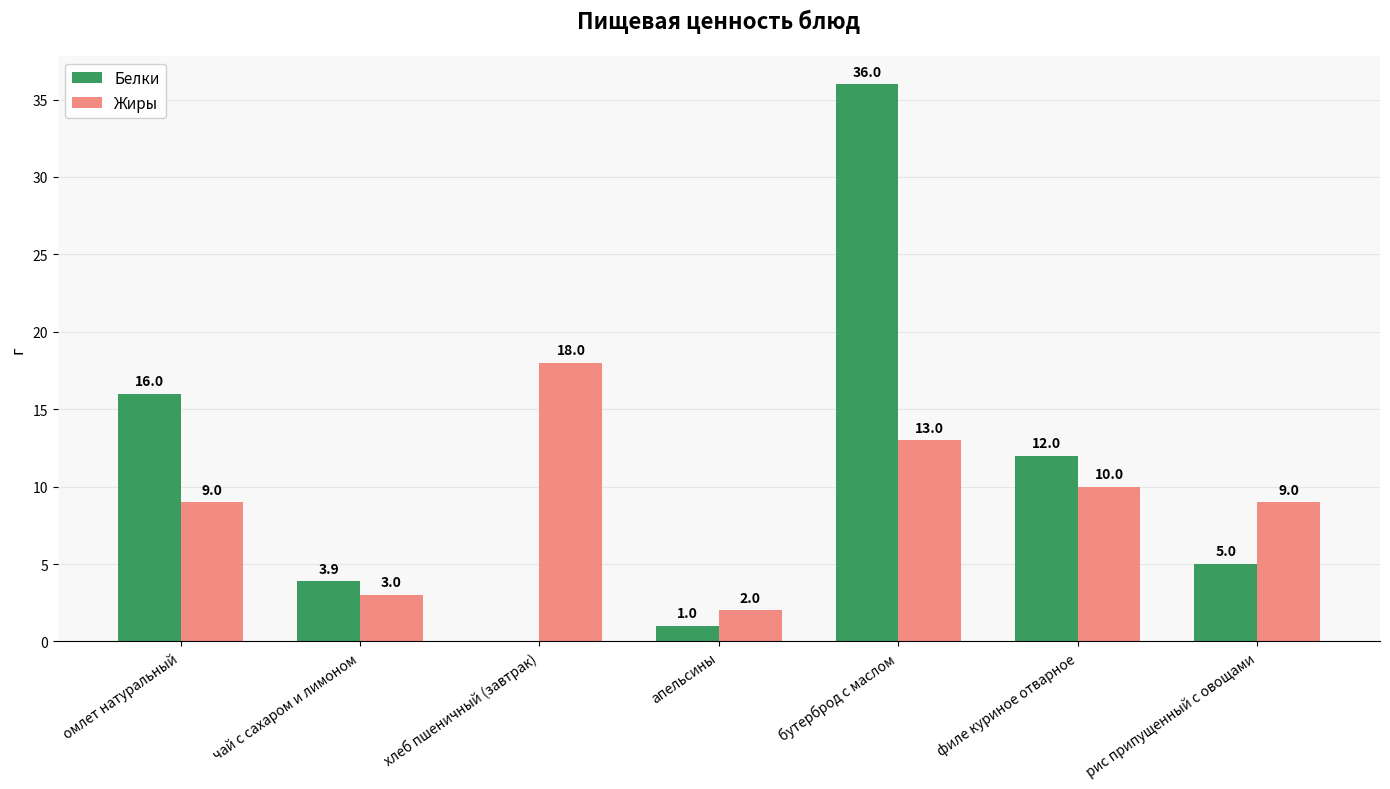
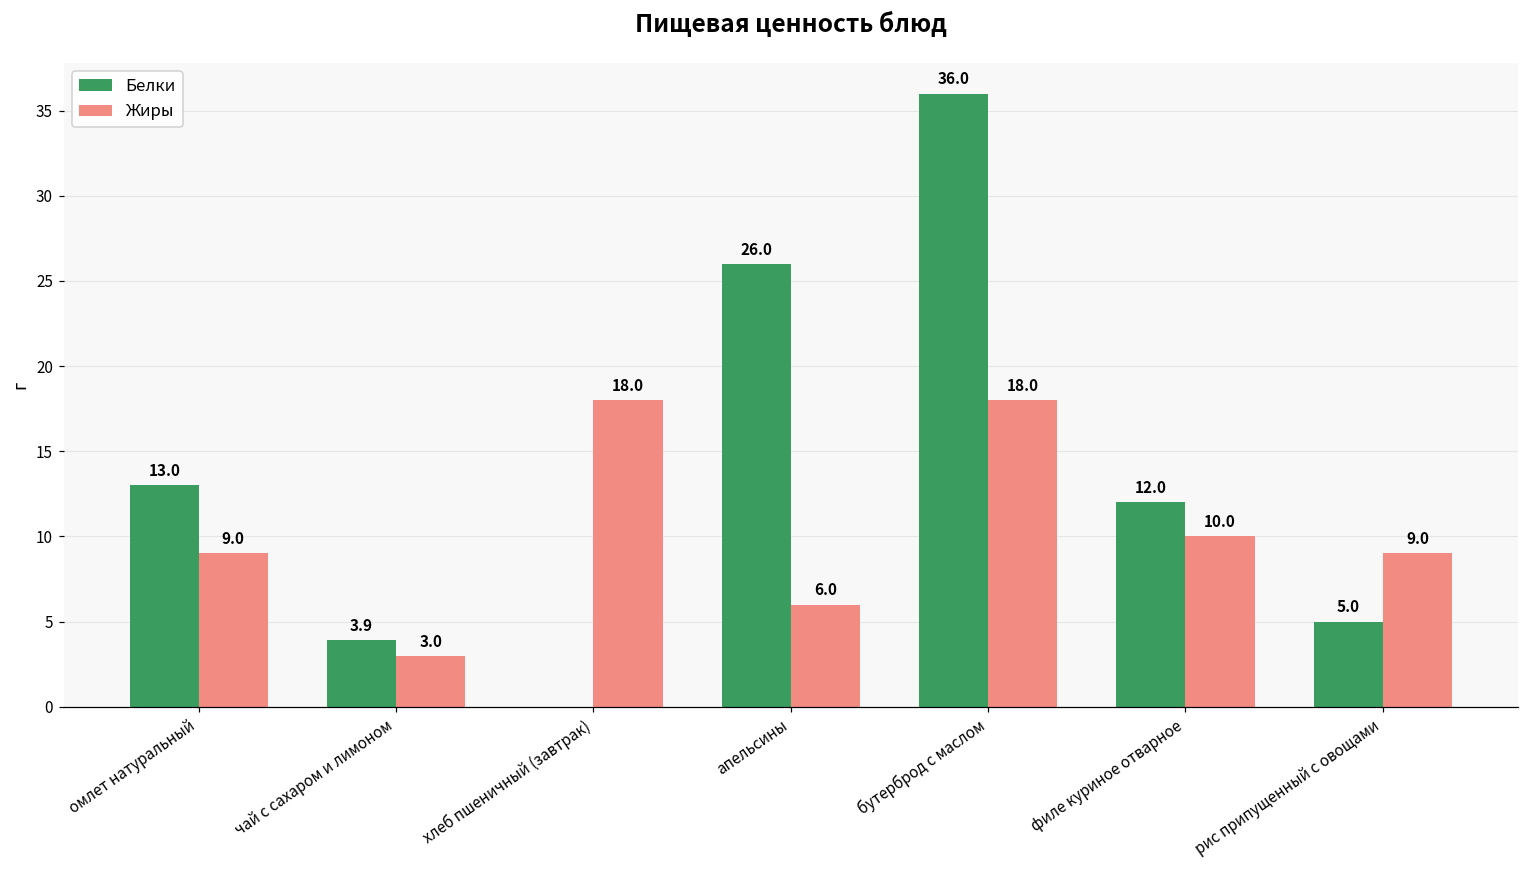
  {
    "Белки": {
-     "омлет натуральный": 16.0,
+     "омлет натуральный": 13.0,
      "чай с сахаром и лимоном": 3.9,
-     "апельсины": 1.0,
+     "апельсины": 26.0,
      "бутерброд с маслом": 36.0,
      "филе куриное отварное": 12.0,
      "рис припущенный с овощами": 5.0
    },
    "Жиры": {
      "омлет натуральный": 9.0,
      "чай с сахаром и лимоном": 3.0,
      "хлеб пшеничный (завтрак)": 18.0,
-     "апельсины": 2.0,
-     "бутерброд с маслом": 13.0,
+     "апельсины": 6.0,
+     "бутерброд с маслом": 18.0,
      "филе куриное отварное": 10.0,
      "рис припущенный с овощами": 9.0
    }
  }
